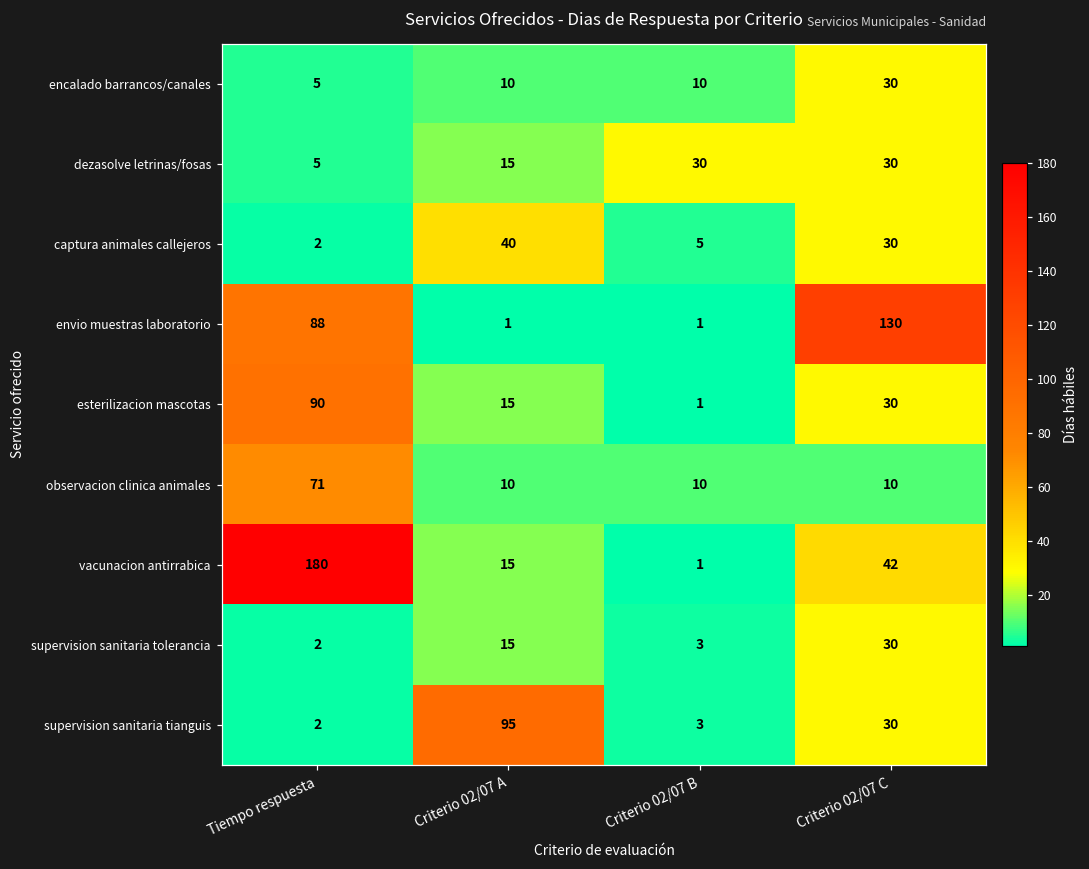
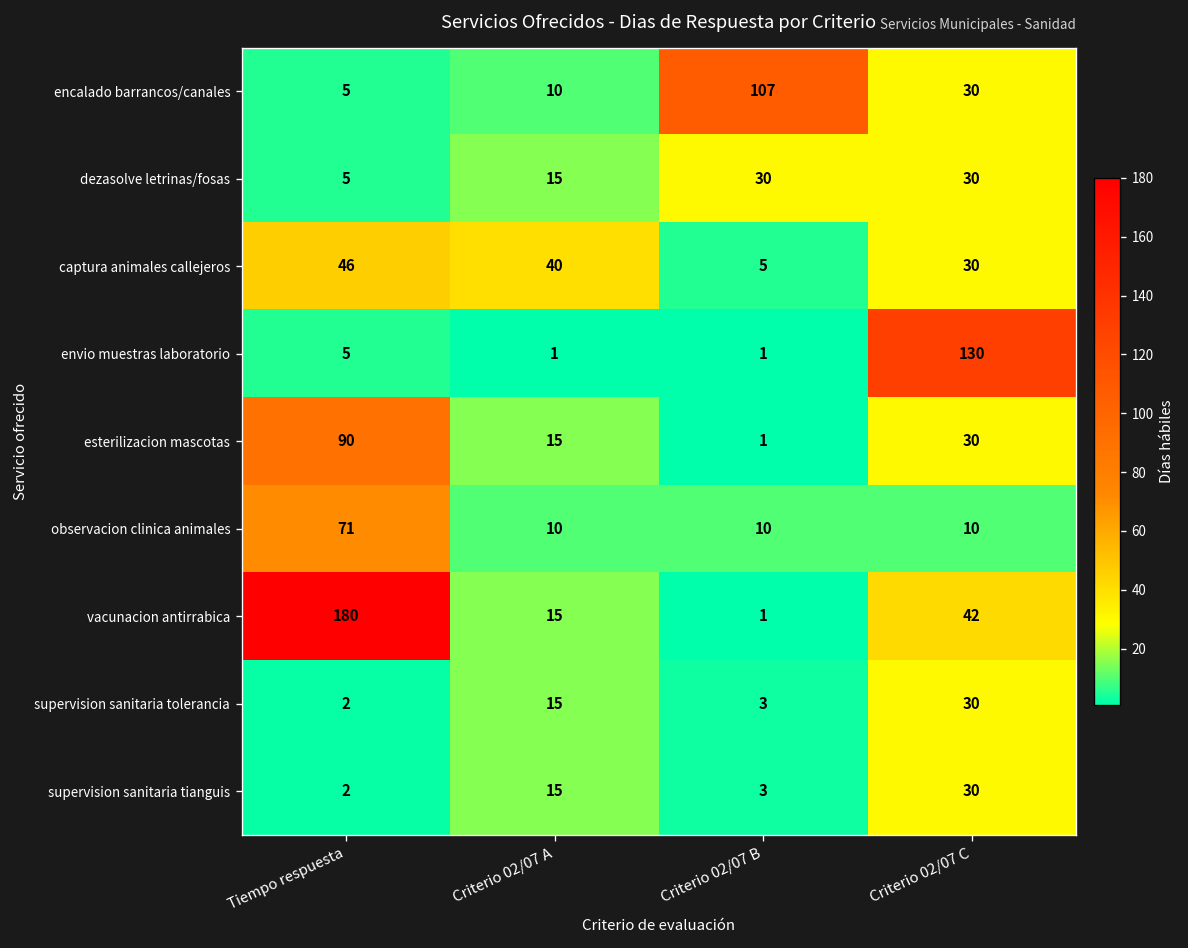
  {
    "encalado barrancos/canales": {
      "Tiempo respuesta": 5,
      "Criterio 02/07 A": 10,
-     "Criterio 02/07 B": 10,
+     "Criterio 02/07 B": 107,
      "Criterio 02/07 C": 30
    },
    "dezasolve letrinas/fosas": {
      "Tiempo respuesta": 5,
      "Criterio 02/07 A": 15,
      "Criterio 02/07 B": 30,
      "Criterio 02/07 C": 30
    },
    "captura animales callejeros": {
-     "Tiempo respuesta": 2,
+     "Tiempo respuesta": 46,
      "Criterio 02/07 A": 40,
      "Criterio 02/07 B": 5,
      "Criterio 02/07 C": 30
    },
    "envio muestras laboratorio": {
-     "Tiempo respuesta": 88,
+     "Tiempo respuesta": 5,
      "Criterio 02/07 A": 1,
      "Criterio 02/07 B": 1,
      "Criterio 02/07 C": 130
    },
    "esterilizacion mascotas": {
      "Tiempo respuesta": 90,
      "Criterio 02/07 A": 15,
      "Criterio 02/07 B": 1,
      "Criterio 02/07 C": 30
    },
    "observacion clinica animales": {
      "Tiempo respuesta": 71,
      "Criterio 02/07 A": 10,
      "Criterio 02/07 B": 10,
      "Criterio 02/07 C": 10
    },
    "vacunacion antirrabica": {
      "Tiempo respuesta": 180,
      "Criterio 02/07 A": 15,
      "Criterio 02/07 B": 1,
      "Criterio 02/07 C": 42
    },
    "supervision sanitaria tolerancia": {
      "Tiempo respuesta": 2,
      "Criterio 02/07 A": 15,
      "Criterio 02/07 B": 3,
      "Criterio 02/07 C": 30
    },
    "supervision sanitaria tianguis": {
      "Tiempo respuesta": 2,
-     "Criterio 02/07 A": 95,
+     "Criterio 02/07 A": 15,
      "Criterio 02/07 B": 3,
      "Criterio 02/07 C": 30
    }
  }
